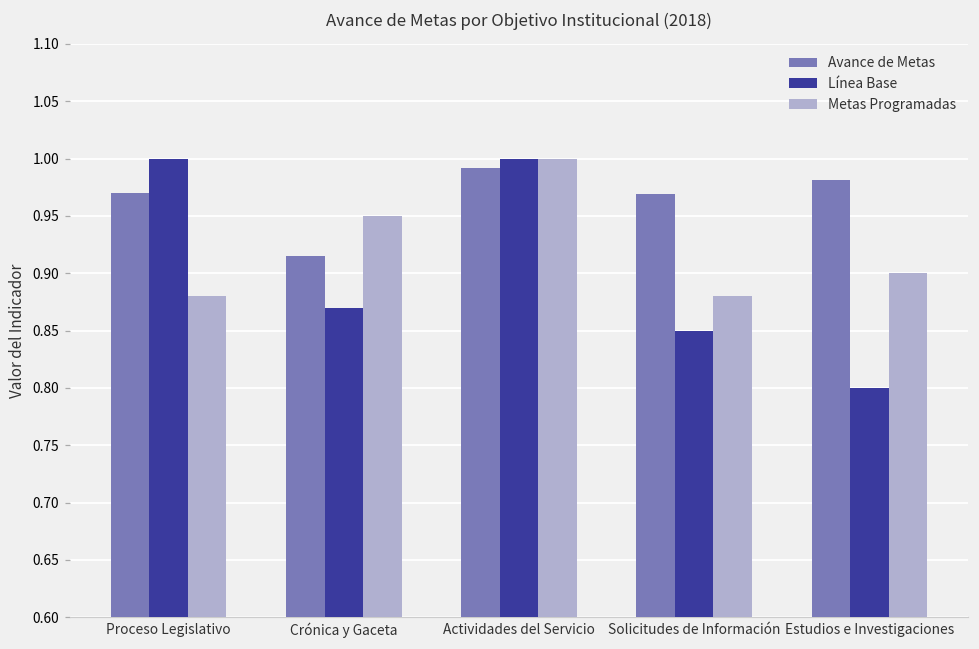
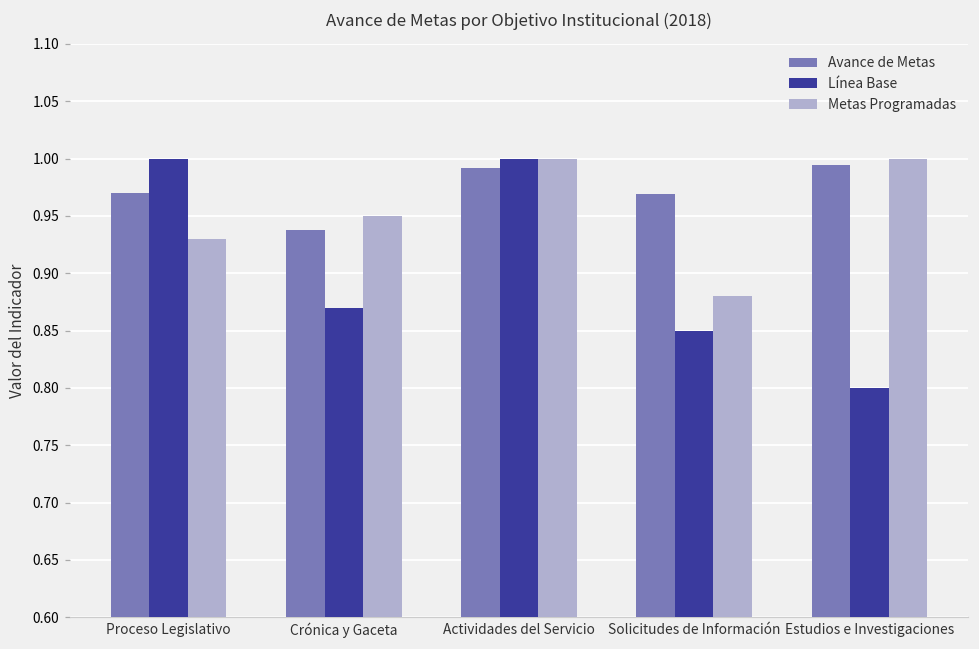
  {
    "Avance de Metas": {
      "Proceso Legislativo": 0.970,
-     "Crónica y Gaceta": 0.915,
+     "Crónica y Gaceta": 0.938,
      "Actividades del Servicio": 0.992,
      "Solicitudes de Información": 0.969,
-     "Estudios e Investigaciones": 0.981
+     "Estudios e Investigaciones": 0.994
    },
    "Línea Base": {
      "Proceso Legislativo": 1.000,
      "Crónica y Gaceta": 0.870,
      "Actividades del Servicio": 1.000,
      "Solicitudes de Información": 0.850,
      "Estudios e Investigaciones": 0.800
    },
    "Metas Programadas": {
-     "Proceso Legislativo": 0.88,
+     "Proceso Legislativo": 0.93,
      "Crónica y Gaceta": 0.95,
      "Actividades del Servicio": 1.00,
      "Solicitudes de Información": 0.88,
-     "Estudios e Investigaciones": 0.9
+     "Estudios e Investigaciones": 1.0
    }
  }
